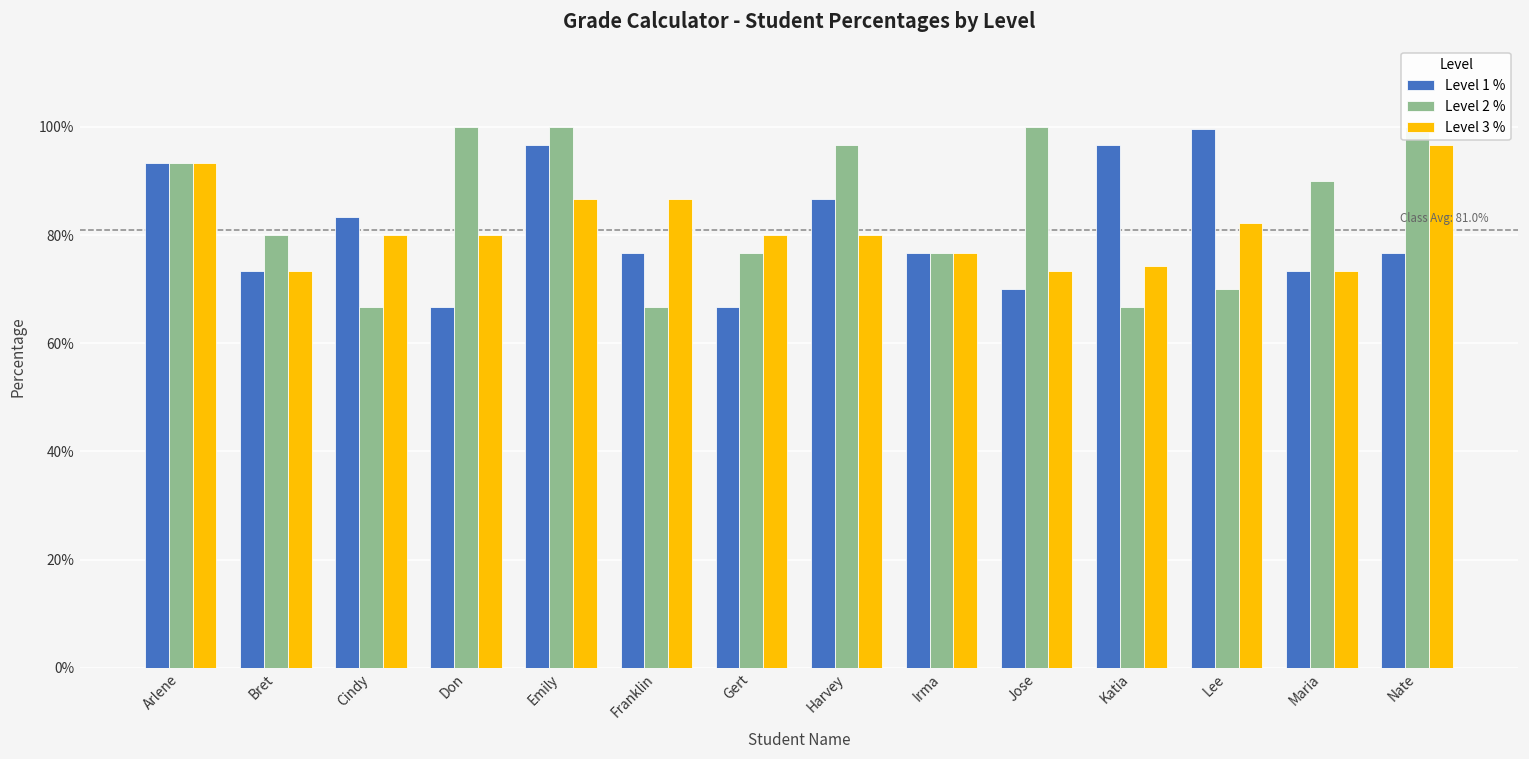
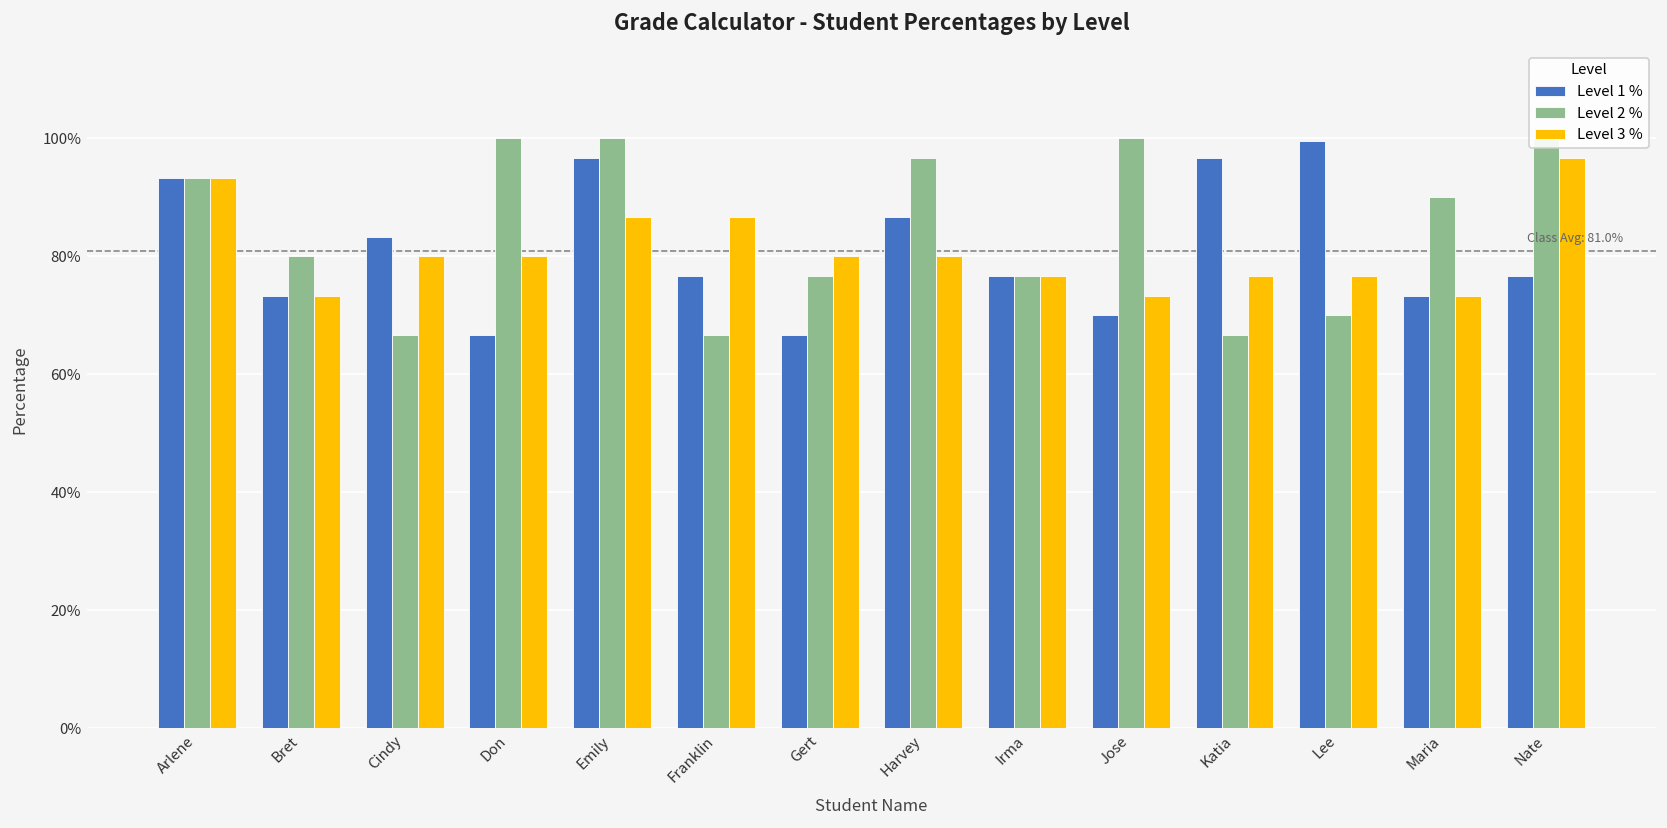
  {
    "Level 1 %": {
      "Arlene": "93%",
      "Bret": "73%",
      "Cindy": "83%",
      "Don": "67%",
      "Emily": "97%",
      "Franklin": "77%",
      "Gert": "67%",
      "Harvey": "87%",
      "Irma": "77%",
      "Jose": "70%",
      "Katia": "97%",
      "Lee": "100%",
      "Maria": "73%",
      "Nate": "77%"
    },
    "Level 2 %": {
      "Arlene": "93%",
      "Bret": "80%",
      "Cindy": "67%",
      "Don": "100%",
      "Emily": "100%",
      "Franklin": "67%",
      "Gert": "77%",
      "Harvey": "97%",
      "Irma": "77%",
      "Jose": "100%",
      "Katia": "67%",
      "Lee": "70%",
      "Maria": "90%"
    },
    "Level 3 %": {
      "Arlene": "93%",
      "Bret": "73%",
      "Cindy": "80%",
      "Don": "80%",
      "Emily": "87%",
      "Franklin": "87%",
      "Gert": "80%",
      "Harvey": "80%",
      "Irma": "77%",
      "Jose": "73%",
-     "Katia": "74%",
-     "Lee": "82%",
+     "Katia": "77%",
+     "Lee": "77%",
      "Maria": "73%"
    }
  }
